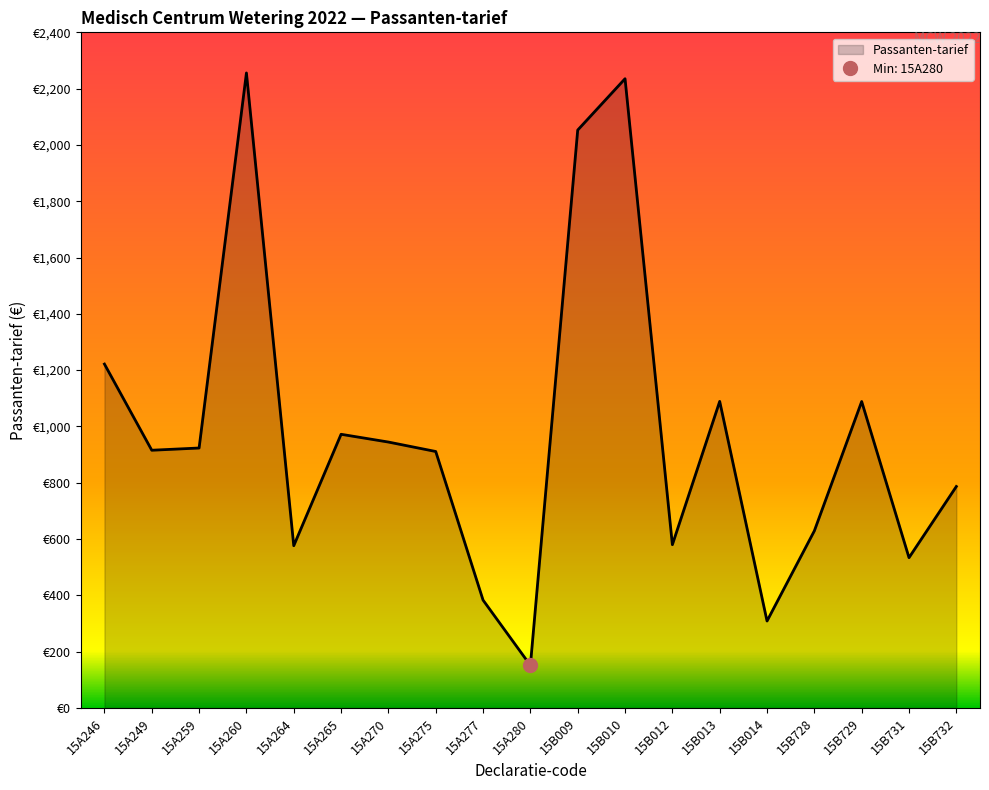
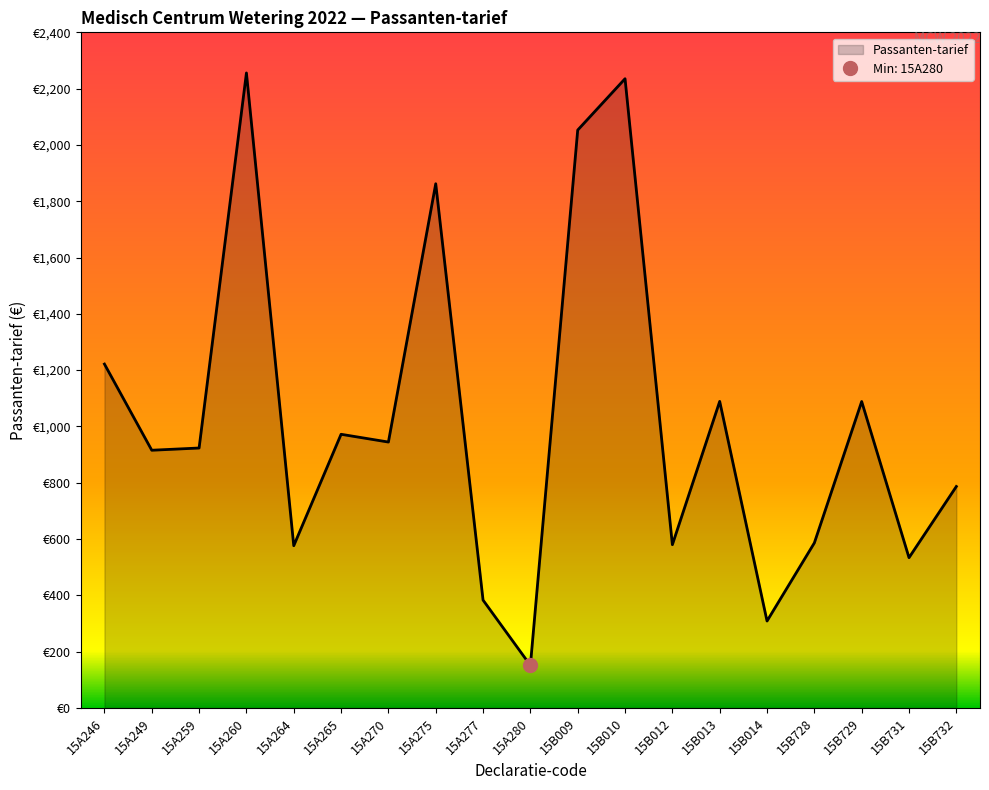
  {
    "Passanten-tarief": {
      "15A246": "€1,220",
      "15A249": "€920",
      "15A259": "€920",
      "15A260": "€2,260",
      "15A264": "€580",
      "15A265": "€970",
      "15A270": "€940",
-     "15A275": "€910",
+     "15A275": "€1,860",
      "15A277": "€380",
      "15B009": "€2,050",
      "15B010": "€2,240",
      "15B012": "€580",
      "15B013": "€1,090",
      "15B014": "€310",
-     "15B728": "€630",
+     "15B728": "€590",
      "15B729": "€1,090",
      "15B731": "€530",
      "15B732": "€790"
    }
  }
